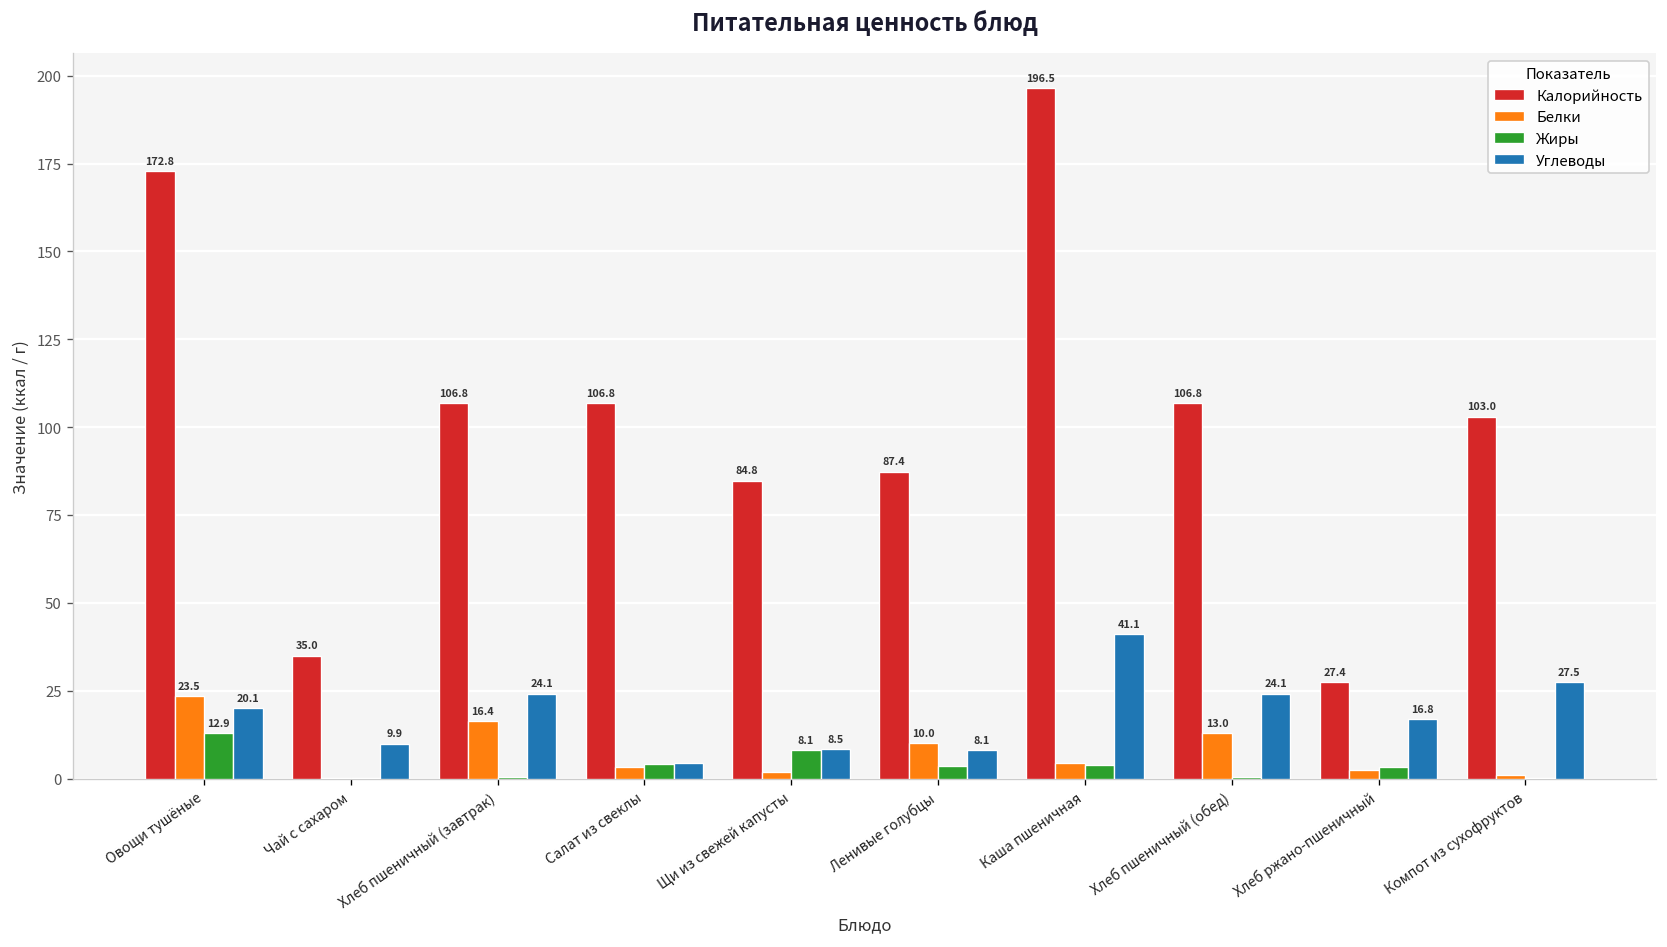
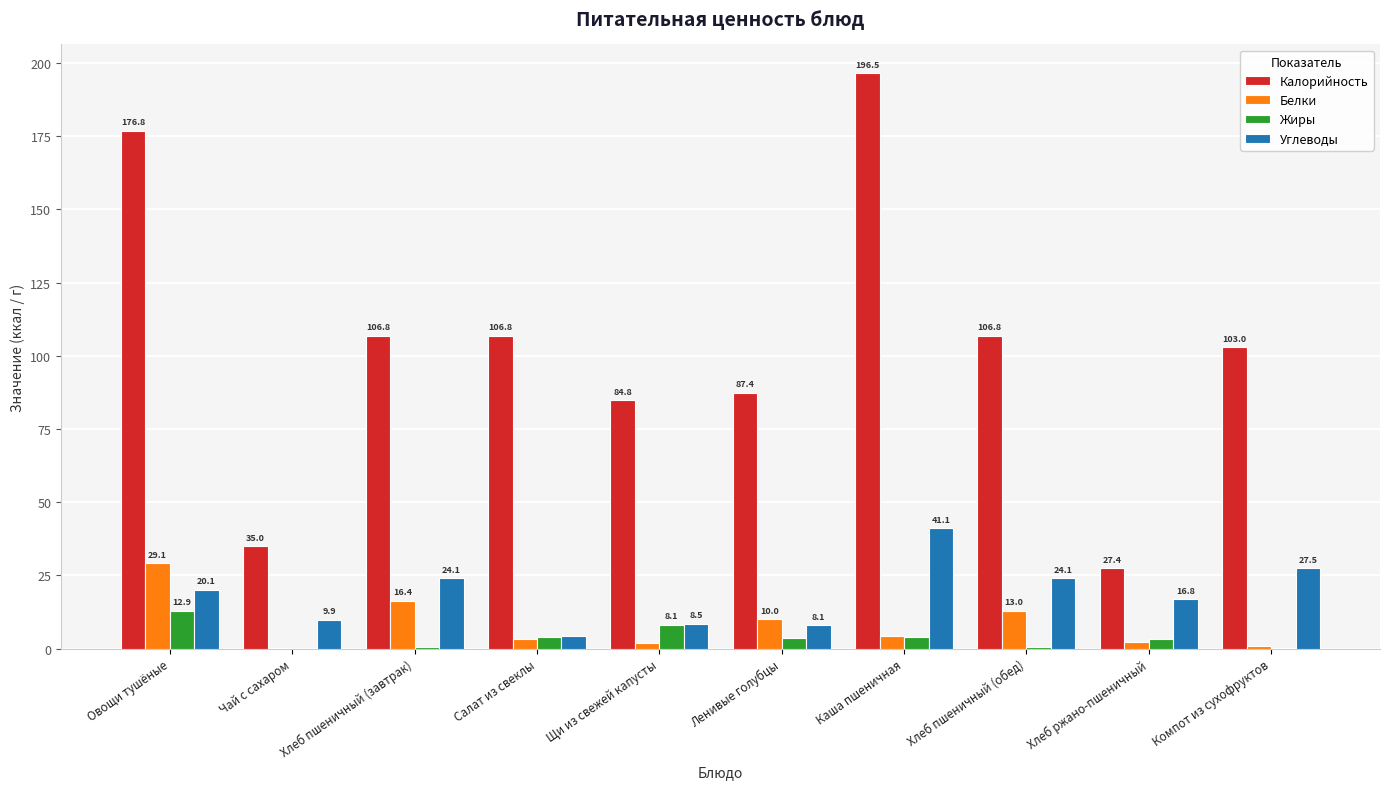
  {
    "Калорийность": {
-     "Овощи тушёные": 172.8,
+     "Овощи тушёные": 176.8,
      "Чай с сахаром": 35.0,
      "Хлеб пшеничный (завтрак)": 106.8,
      "Салат из свеклы": 106.8,
      "Щи из свежей капусты": 84.8,
      "Ленивые голубцы": 87.4,
      "Каша пшеничная": 196.5,
      "Хлеб пшеничный (обед)": 106.8,
      "Хлеб ржано-пшеничный": 27.4,
      "Компот из сухофруктов": 103.0
    },
    "Белки": {
-     "Овощи тушёные": 23.5,
+     "Овощи тушёные": 29.1,
      "Хлеб пшеничный (завтрак)": 16.4,
      "Ленивые голубцы": 10.0,
      "Хлеб пшеничный (обед)": 13.0
    },
    "Жиры": {
      "Овощи тушёные": 12.9,
      "Щи из свежей капусты": 8.1
    },
    "Углеводы": {
      "Овощи тушёные": 20.1,
      "Чай с сахаром": 9.9,
      "Хлеб пшеничный (завтрак)": 24.1,
      "Щи из свежей капусты": 8.5,
      "Ленивые голубцы": 8.1,
      "Каша пшеничная": 41.1,
      "Хлеб пшеничный (обед)": 24.1,
      "Хлеб ржано-пшеничный": 16.8,
      "Компот из сухофруктов": 27.5
    }
  }
